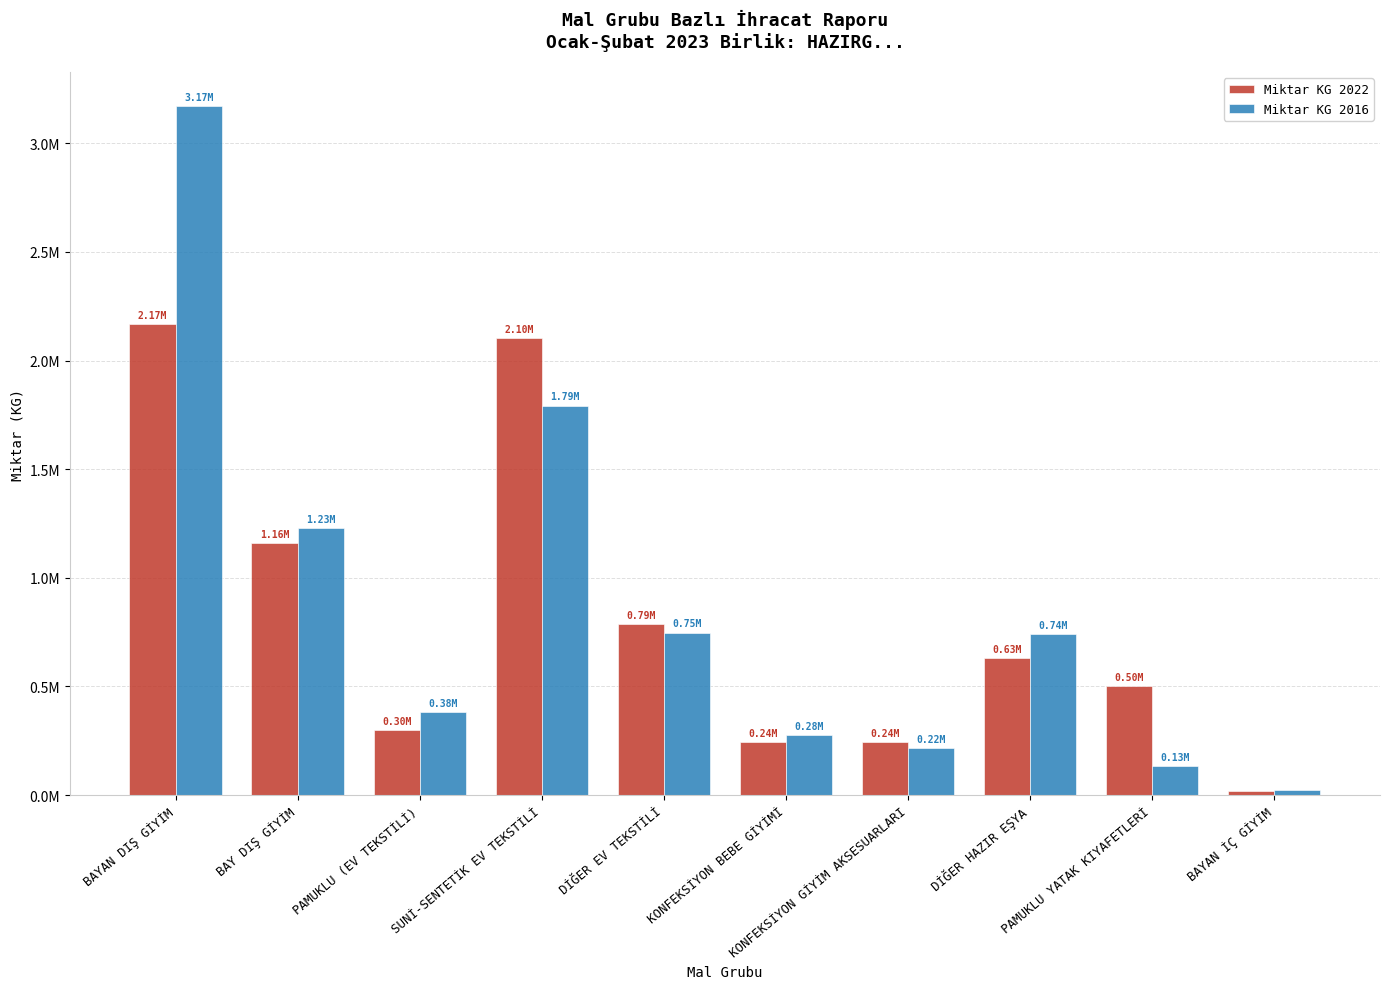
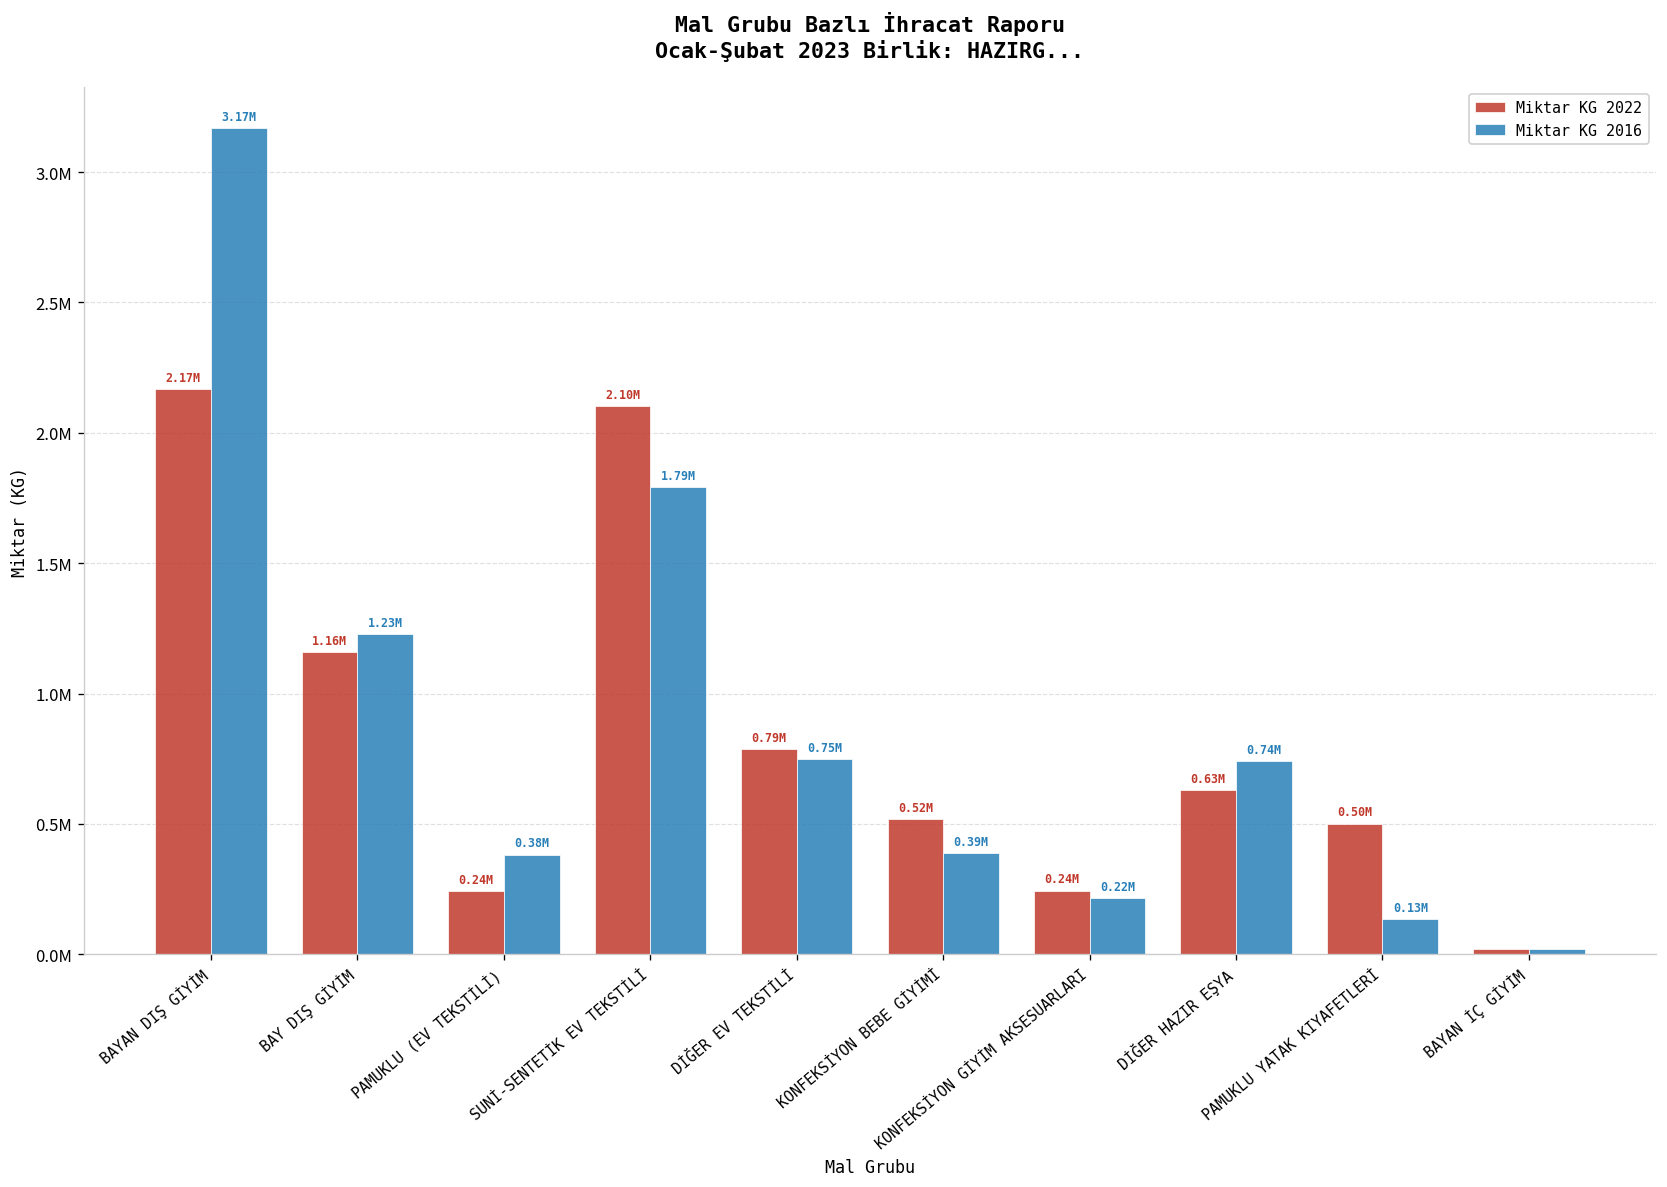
  {
    "Miktar KG 2022": {
      "BAYAN DIŞ GİYİM": "2.17M",
      "BAY DIŞ GİYİM": "1.16M",
-     "PAMUKLU (EV TEKSTİLİ)": "0.30M",
+     "PAMUKLU (EV TEKSTİLİ)": "0.24M",
      "SUNİ-SENTETİK EV TEKSTİLİ": "2.10M",
      "DİĞER EV TEKSTİLİ": "0.79M",
-     "KONFEKSİYON BEBE GİYİMİ": "0.24M",
+     "KONFEKSİYON BEBE GİYİMİ": "0.52M",
      "KONFEKSİYON GİYİM AKSESUARLARI": "0.24M",
      "DİĞER HAZIR EŞYA": "0.63M",
      "PAMUKLU YATAK KIYAFETLERİ": "0.50M"
    },
    "Miktar KG 2016": {
      "BAYAN DIŞ GİYİM": "3.17M",
      "BAY DIŞ GİYİM": "1.23M",
      "PAMUKLU (EV TEKSTİLİ)": "0.38M",
      "SUNİ-SENTETİK EV TEKSTİLİ": "1.79M",
      "DİĞER EV TEKSTİLİ": "0.75M",
-     "KONFEKSİYON BEBE GİYİMİ": "0.28M",
+     "KONFEKSİYON BEBE GİYİMİ": "0.39M",
      "KONFEKSİYON GİYİM AKSESUARLARI": "0.22M",
      "DİĞER HAZIR EŞYA": "0.74M",
      "PAMUKLU YATAK KIYAFETLERİ": "0.13M"
    }
  }
